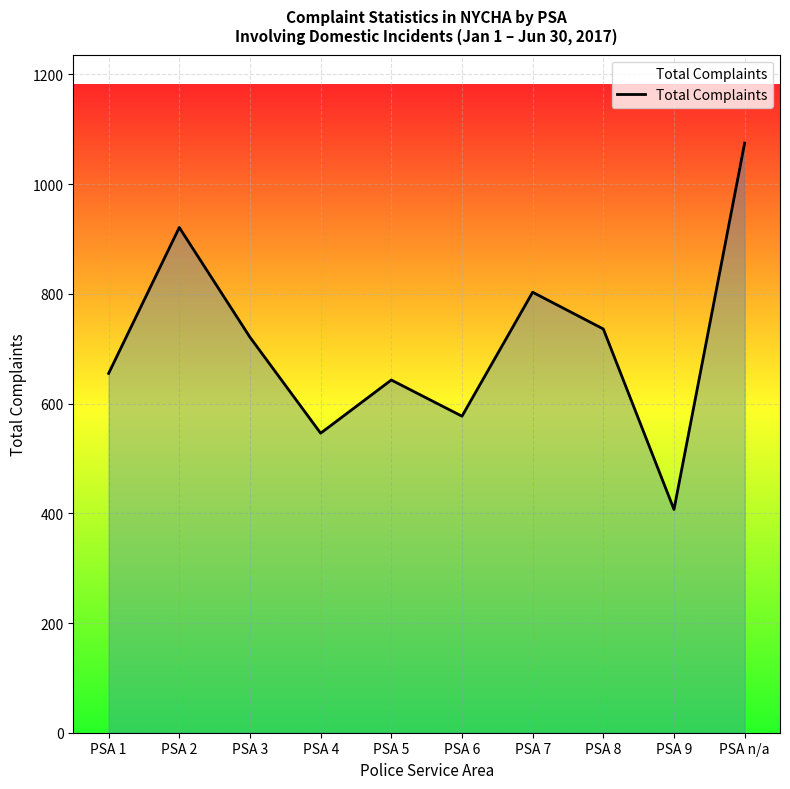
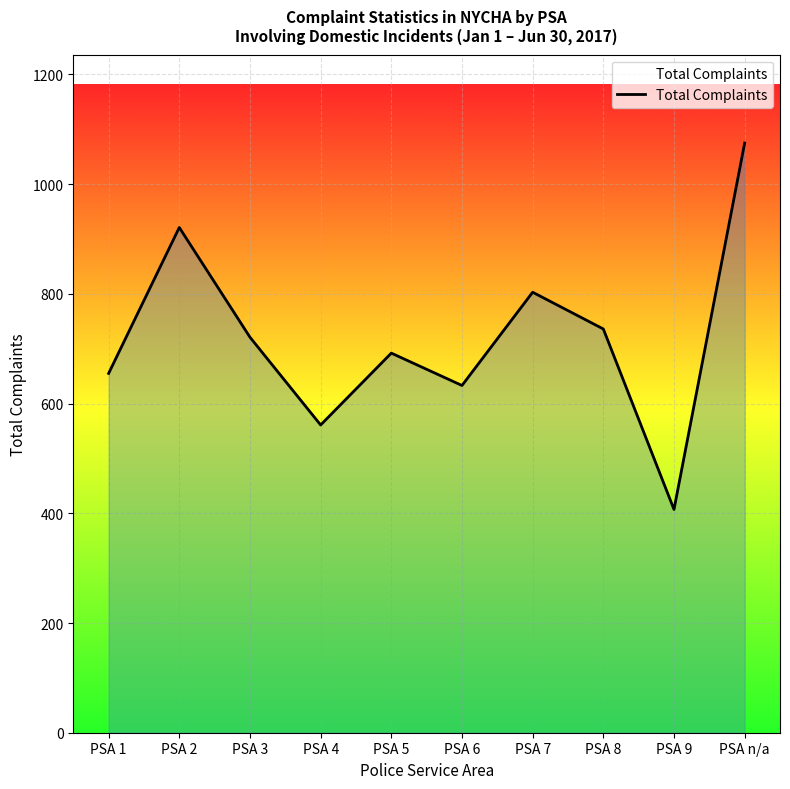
  {
    "PSA 1": 660,
    "PSA 2": 920,
    "PSA 3": 720,
-   "PSA 4": 550,
-   "PSA 5": 640,
-   "PSA 6": 580,
+   "PSA 4": 560,
+   "PSA 5": 690,
+   "PSA 6": 630,
    "PSA 7": 800,
    "PSA 8": 740,
    "PSA 9": 410,
    "PSA n/a": 1080
  }
